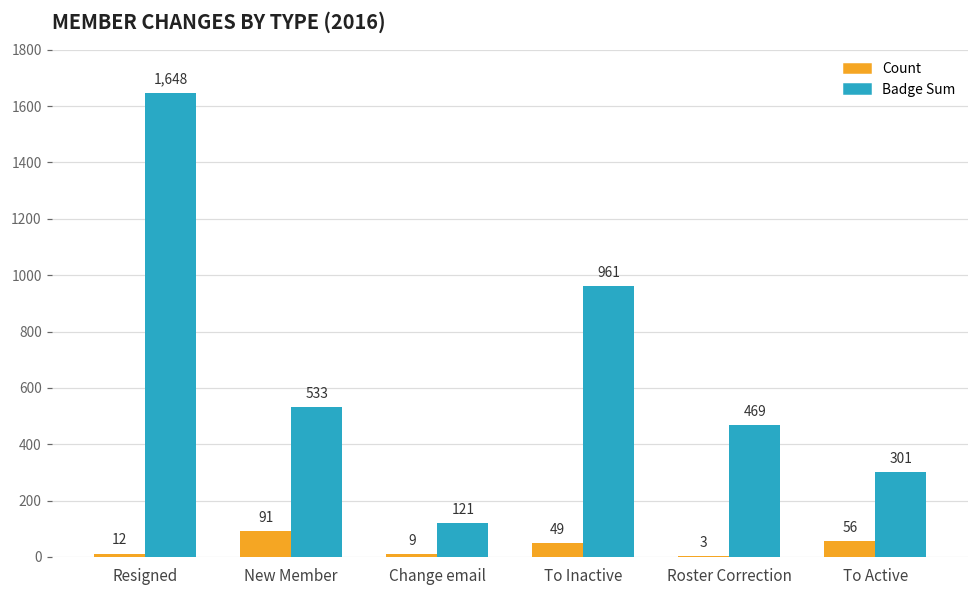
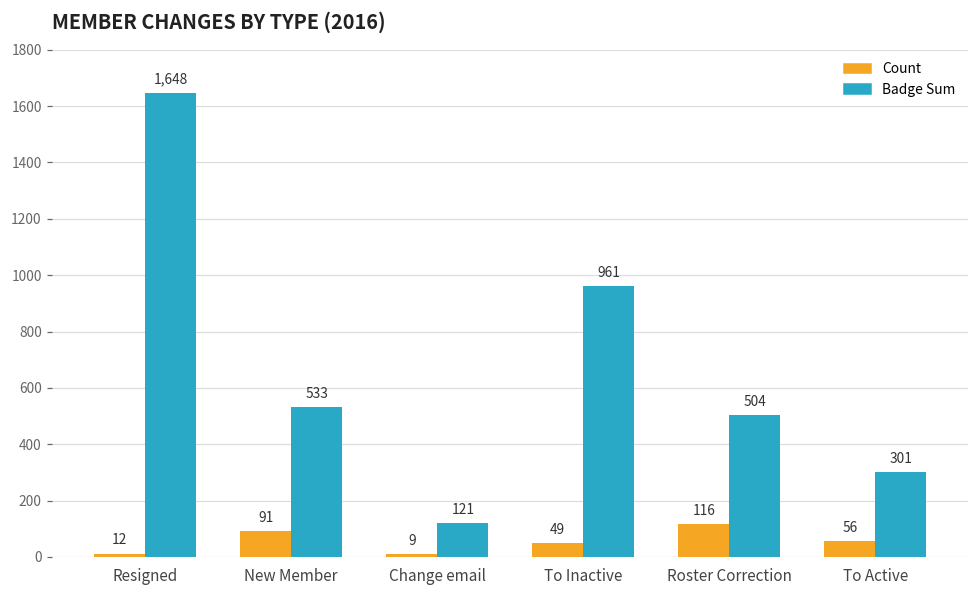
  {
    "Count": {
      "Resigned": "12",
      "New Member": "91",
      "Change email": "9",
      "To Inactive": "49",
-     "Roster Correction": "3",
+     "Roster Correction": "116",
      "To Active": "56"
    },
    "Badge Sum": {
      "Resigned": "1,648",
      "New Member": "533",
      "Change email": "121",
      "To Inactive": "961",
-     "Roster Correction": "469",
+     "Roster Correction": "504",
      "To Active": "301"
    }
  }
